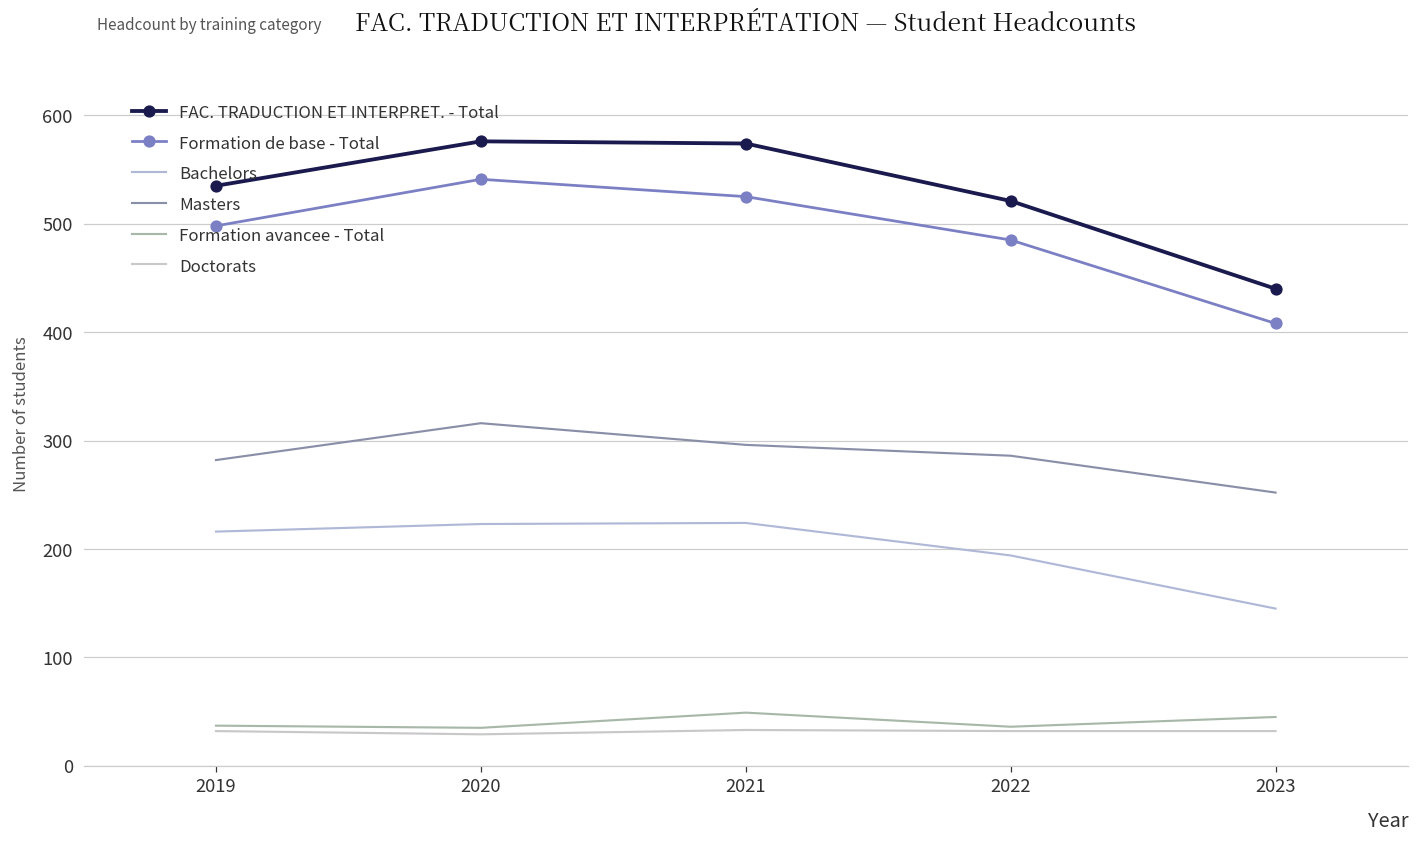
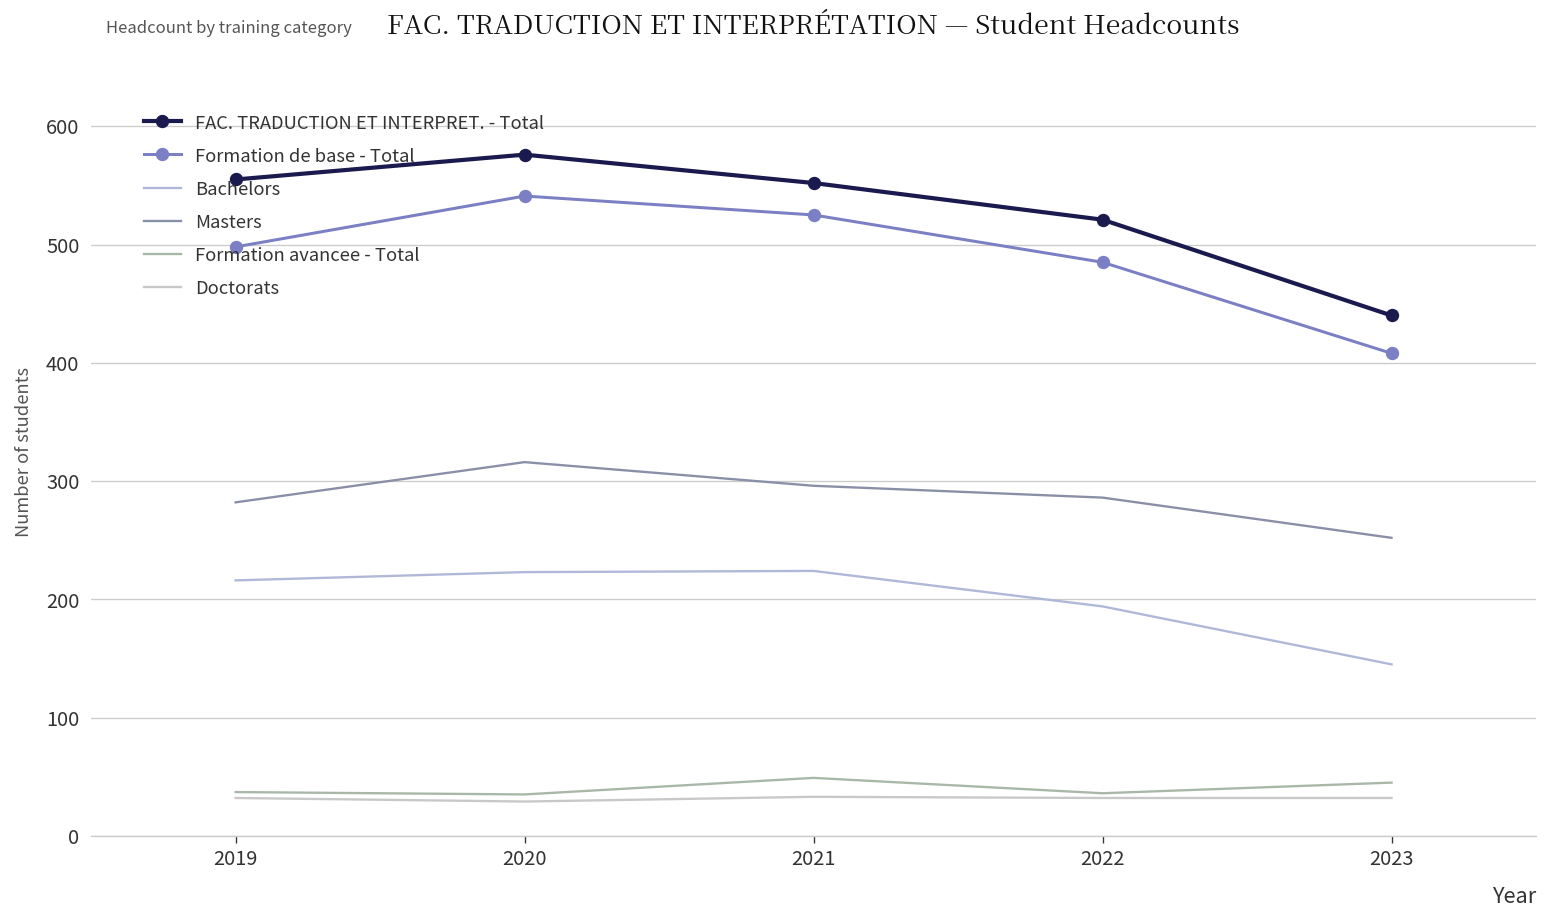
  {
    "FAC. TRADUCTION ET INTERPRET. - Total": {
-     "2019": 540,
+     "2019": 560,
      "2020": 580,
-     "2021": 570,
+     "2021": 550,
      "2022": 520,
      "2023": 440
    }
  }
